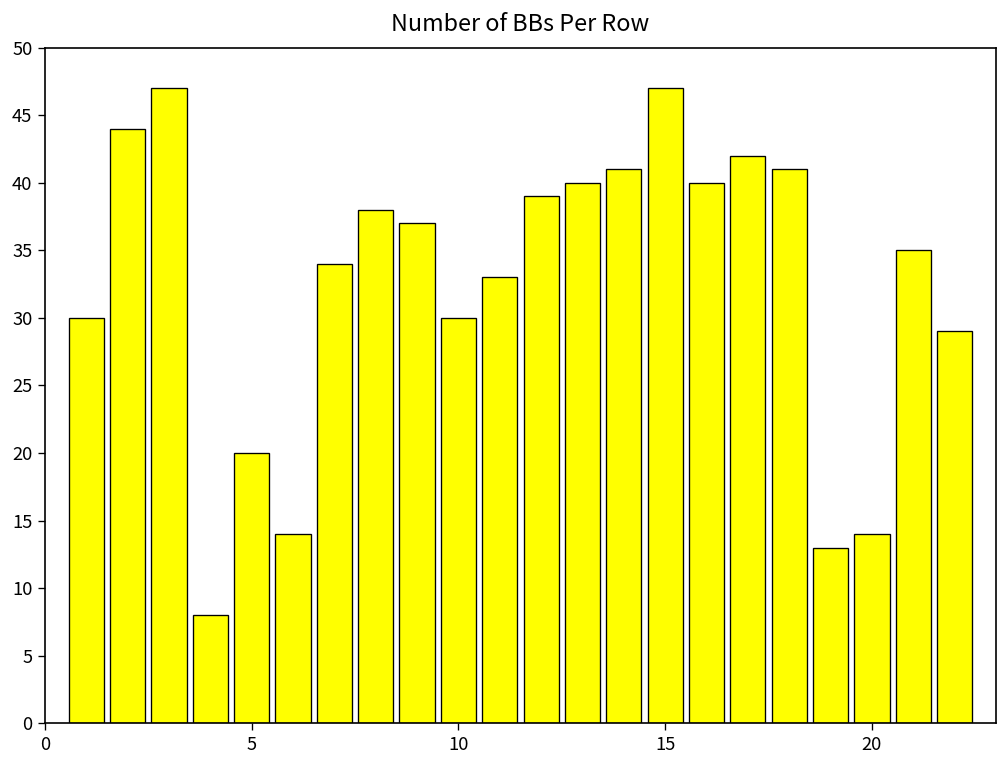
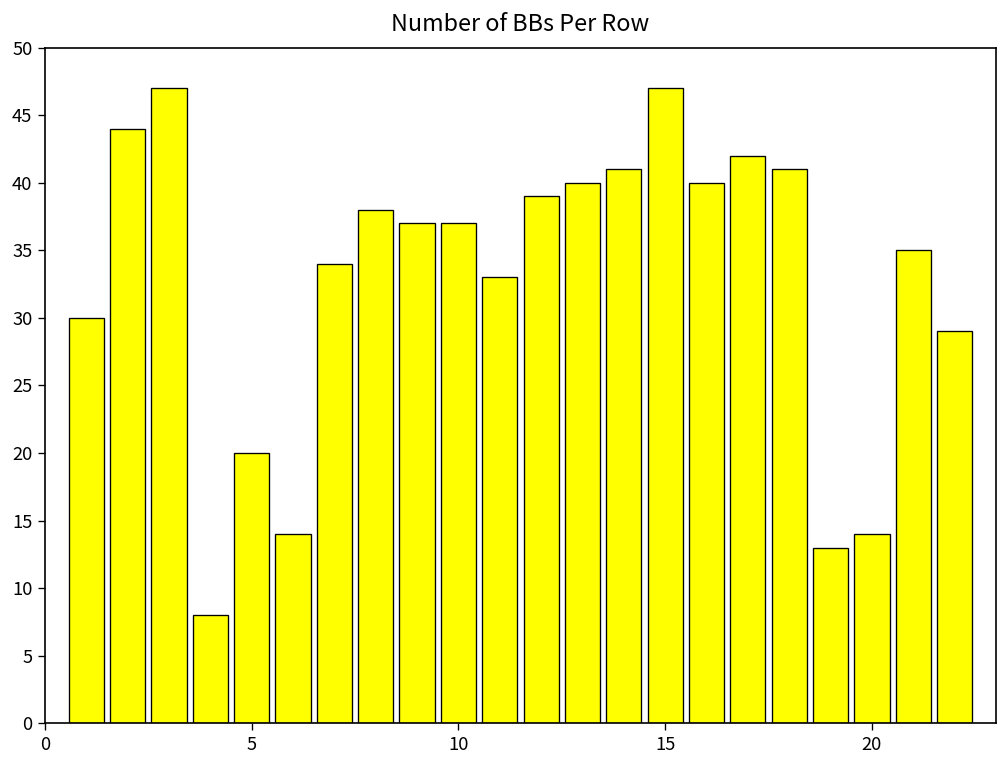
  {
    "5": 20,
-   "10": 30,
+   "10": 37,
    "15": 47,
    "20": 14
  }
